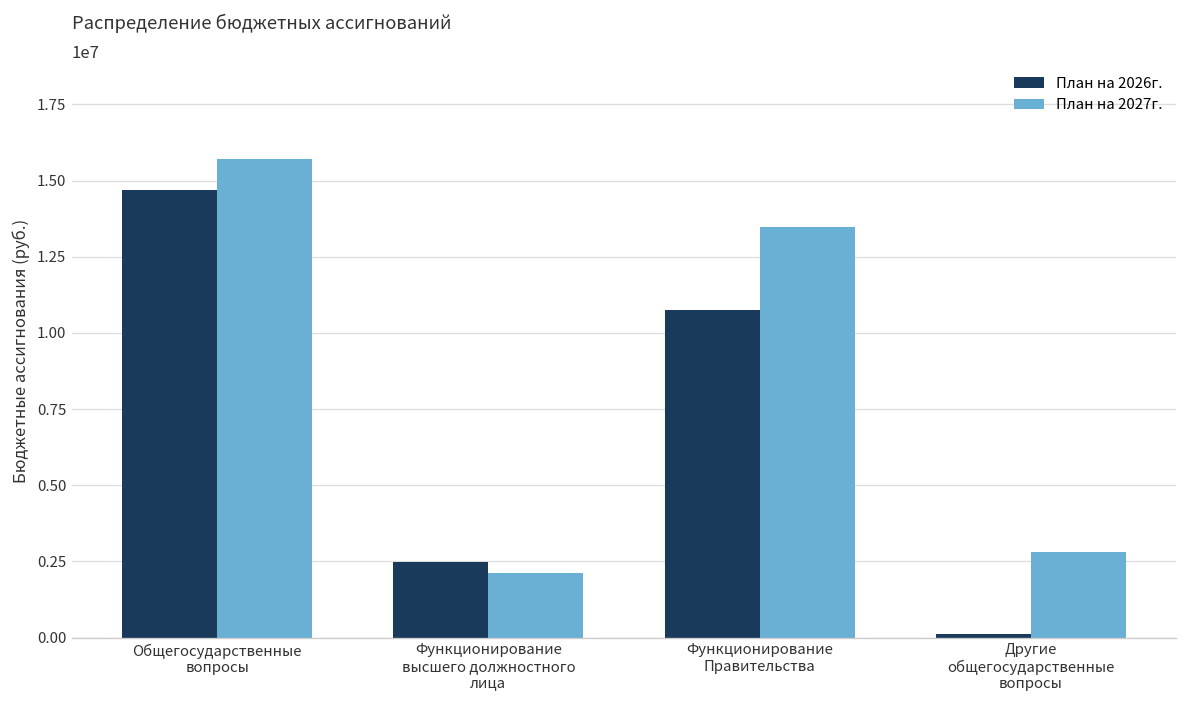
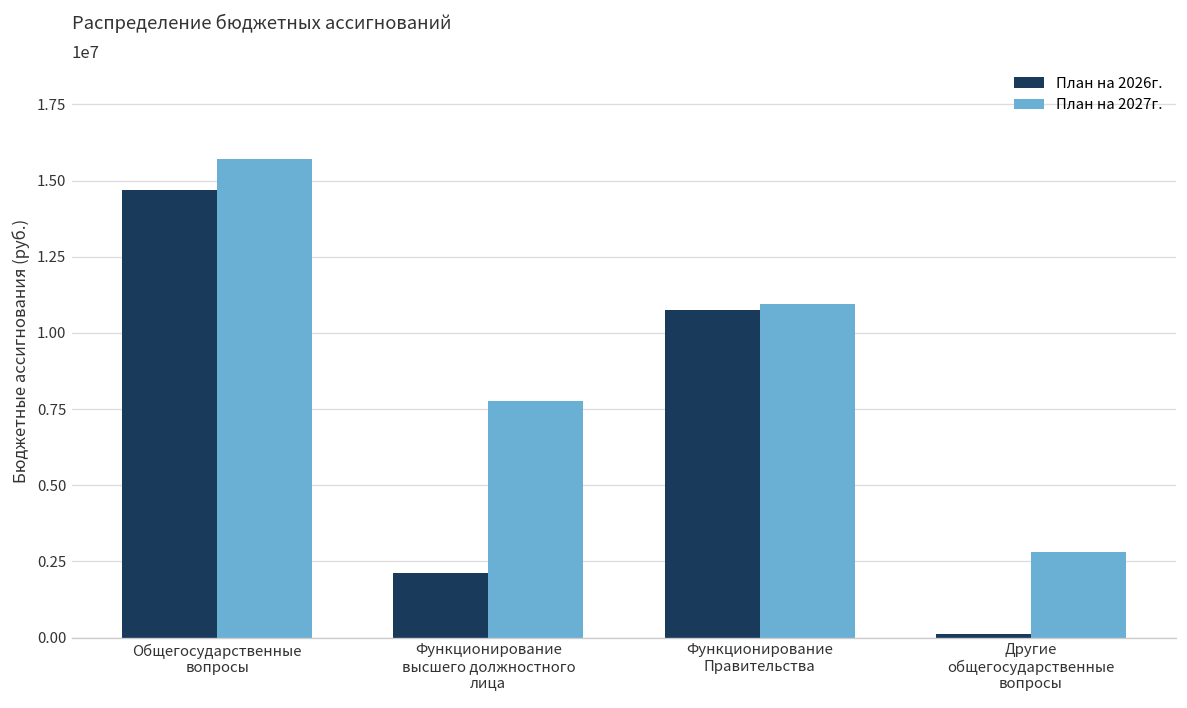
  {
    "План на 2026г.": {
      "Общегосударственные вопросы": 14700000,
-     "Функционирование высшего должностного лица": 2500000,
+     "Функционирование высшего должностного лица": 2100000,
      "Функционирование Правительства": 10700000,
      "Другие общегосударственные вопросы": 100000
    },
    "План на 2027г.": {
      "Общегосударственные вопросы": 15700000,
-     "Функционирование высшего должностного лица": 2100000,
-     "Функционирование Правительства": 13500000,
+     "Функционирование высшего должностного лица": 7800000,
+     "Функционирование Правительства": 10900000,
      "Другие общегосударственные вопросы": 2800000
    }
  }
